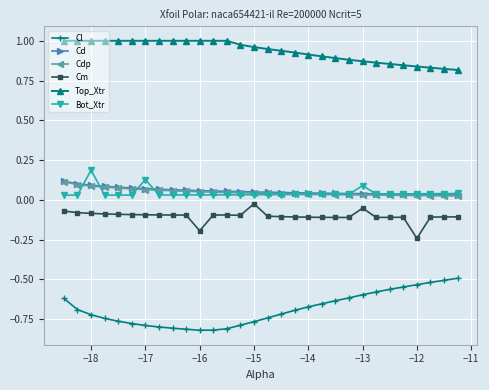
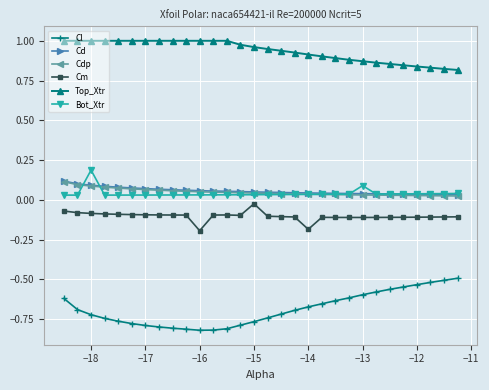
  {
    "Cm": {
      "−18": -0.09,
      "−17": -0.09,
      "−16": -0.19,
      "−15": -0.02,
-     "−14": -0.11,
-     "−13": -0.05,
-     "−12": -0.24
+     "−14": -0.19,
+     "−13": -0.11,
+     "−12": -0.11
    },
    "Bot_Xtr": {
      "−18": 0.19,
-     "−17": 0.13,
+     "−17": 0.03,
      "−16": 0.03,
      "−13": 0.09
    }
  }
